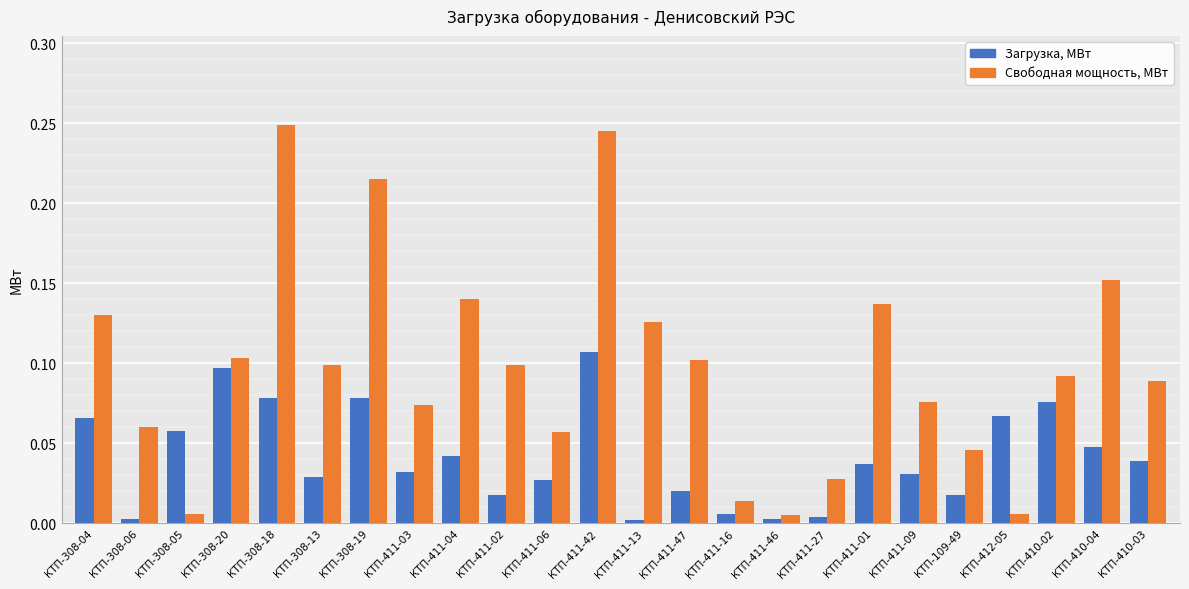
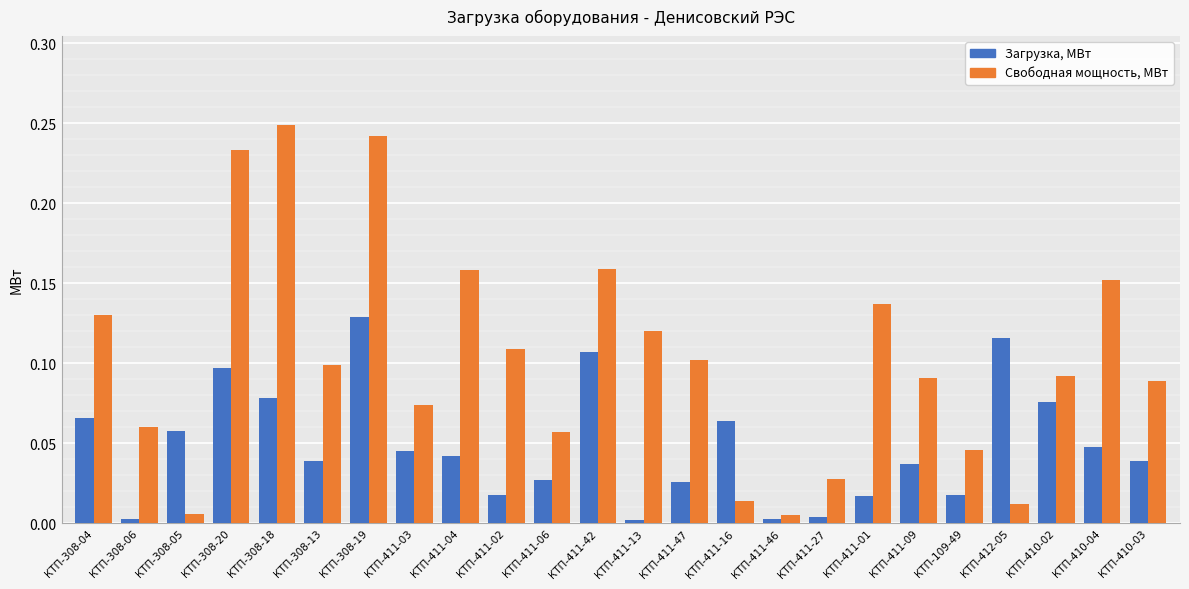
  {
    "Загрузка, МВт": {
      "КТП-308-04": 0.066,
      "КТП-308-06": 0.003,
      "КТП-308-05": 0.058,
      "КТП-308-20": 0.097,
      "КТП-308-18": 0.078,
-     "КТП-308-13": 0.029,
-     "КТП-308-19": 0.078,
-     "КТП-411-03": 0.032,
+     "КТП-308-13": 0.039,
+     "КТП-308-19": 0.129,
+     "КТП-411-03": 0.045,
      "КТП-411-04": 0.042,
      "КТП-411-02": 0.018,
      "КТП-411-06": 0.027,
      "КТП-411-42": 0.107,
      "КТП-411-13": 0.002,
-     "КТП-411-47": 0.020,
-     "КТП-411-16": 0.006,
+     "КТП-411-47": 0.026,
+     "КТП-411-16": 0.064,
      "КТП-411-46": 0.003,
      "КТП-411-27": 0.004,
-     "КТП-411-01": 0.037,
-     "КТП-411-09": 0.031,
+     "КТП-411-01": 0.017,
+     "КТП-411-09": 0.037,
      "КТП-109-49": 0.018,
-     "КТП-412-05": 0.067,
+     "КТП-412-05": 0.116,
      "КТП-410-02": 0.076,
      "КТП-410-04": 0.048,
      "КТП-410-03": 0.039
    },
    "Свободная мощность, МВт": {
      "КТП-308-04": 0.130,
      "КТП-308-06": 0.060,
      "КТП-308-05": 0.006,
-     "КТП-308-20": 0.103,
+     "КТП-308-20": 0.233,
      "КТП-308-18": 0.249,
      "КТП-308-13": 0.099,
-     "КТП-308-19": 0.215,
+     "КТП-308-19": 0.242,
      "КТП-411-03": 0.074,
-     "КТП-411-04": 0.140,
-     "КТП-411-02": 0.099,
+     "КТП-411-04": 0.158,
+     "КТП-411-02": 0.109,
      "КТП-411-06": 0.057,
-     "КТП-411-42": 0.245,
-     "КТП-411-13": 0.126,
+     "КТП-411-42": 0.159,
+     "КТП-411-13": 0.120,
      "КТП-411-47": 0.102,
      "КТП-411-16": 0.014,
      "КТП-411-46": 0.005,
      "КТП-411-27": 0.028,
      "КТП-411-01": 0.137,
-     "КТП-411-09": 0.076,
+     "КТП-411-09": 0.091,
      "КТП-109-49": 0.046,
-     "КТП-412-05": 0.006,
+     "КТП-412-05": 0.012,
      "КТП-410-02": 0.092,
      "КТП-410-04": 0.152,
      "КТП-410-03": 0.089
    }
  }
